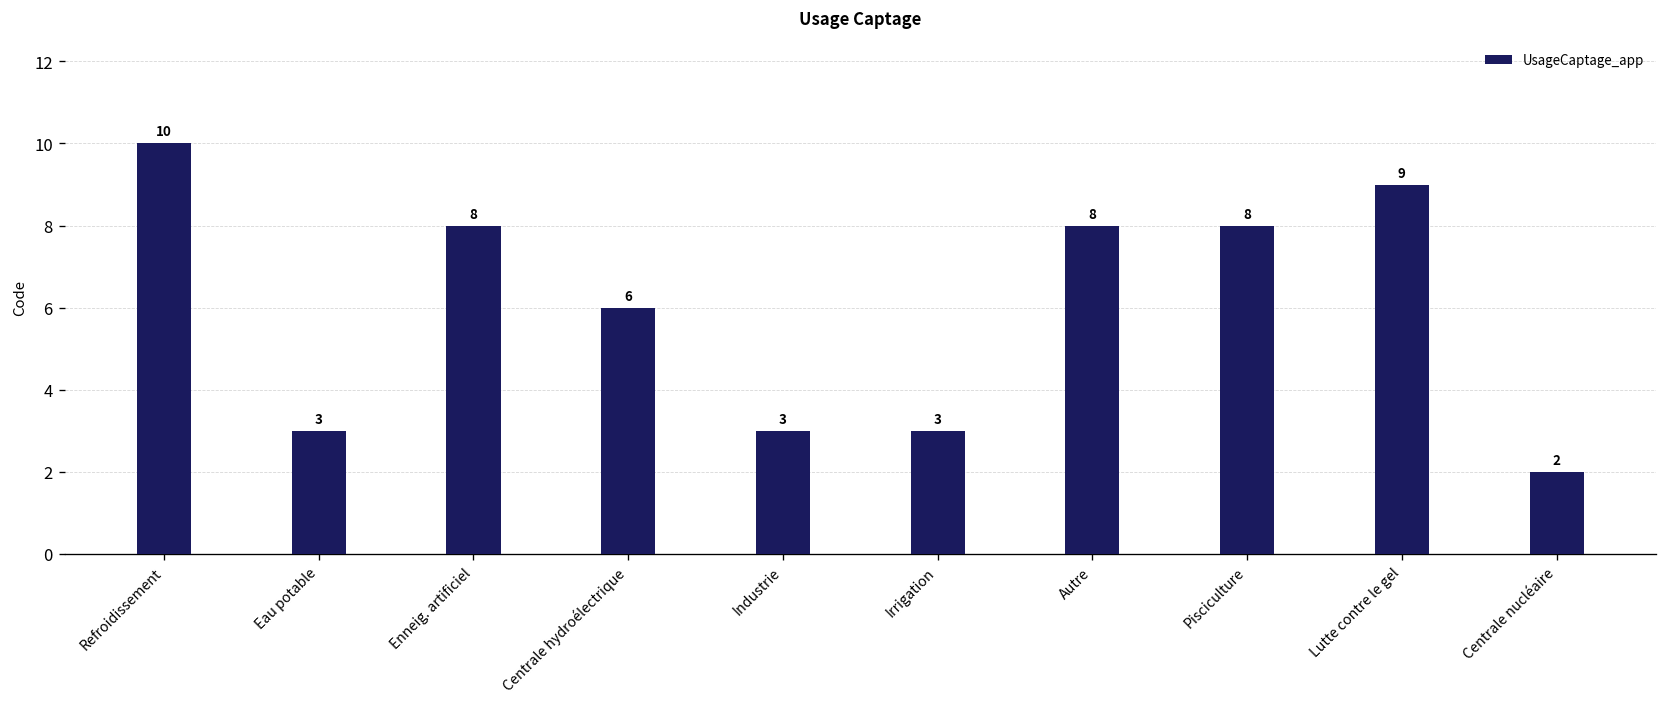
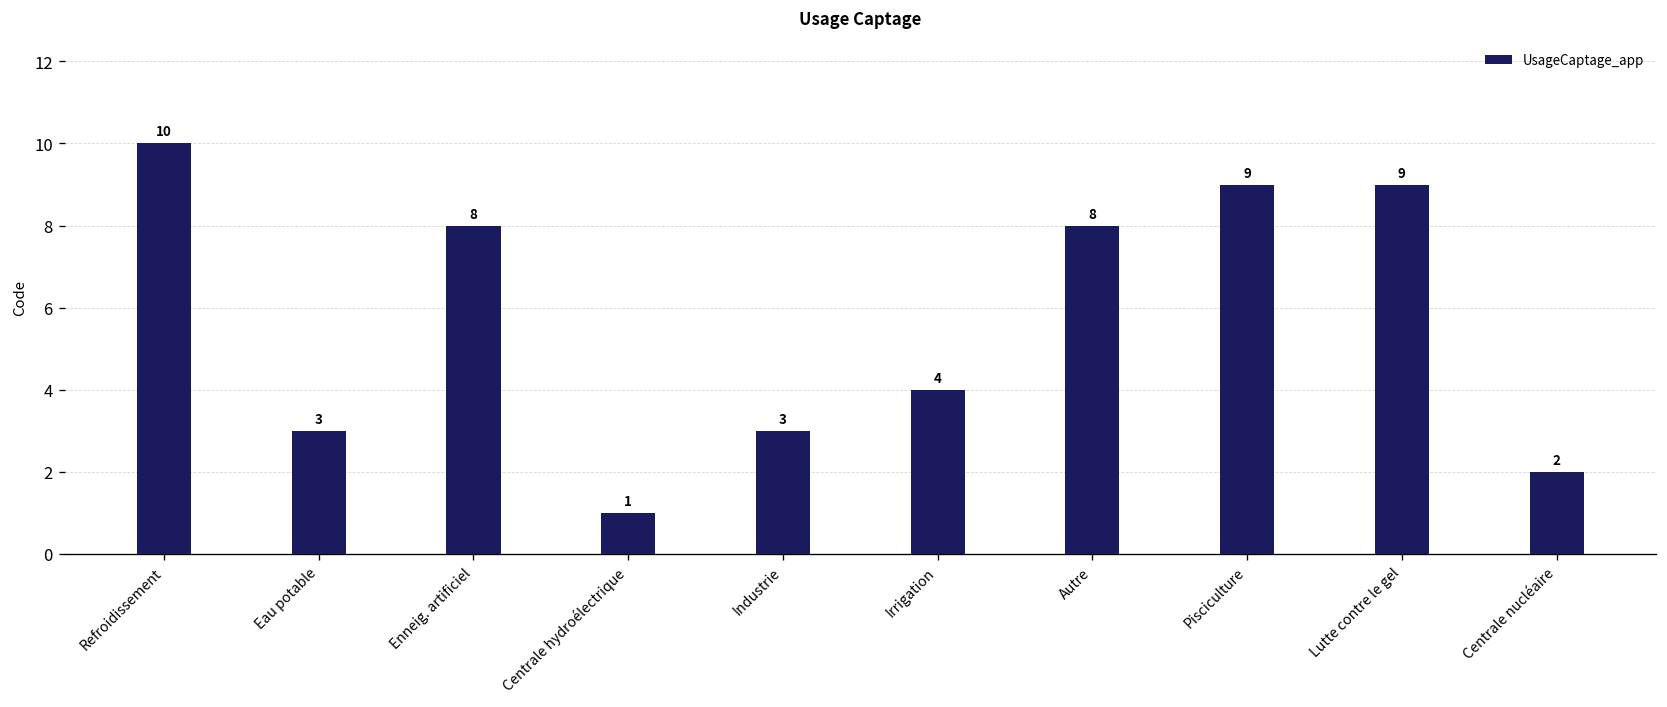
  {
    "Refroidissement": 10,
    "Eau potable": 3,
    "Enneig. artificiel": 8,
-   "Centrale hydroélectrique": 6,
+   "Centrale hydroélectrique": 1,
    "Industrie": 3,
-   "Irrigation": 3,
+   "Irrigation": 4,
    "Autre": 8,
-   "Pisciculture": 8,
+   "Pisciculture": 9,
    "Lutte contre le gel": 9,
    "Centrale nucléaire": 2
  }
